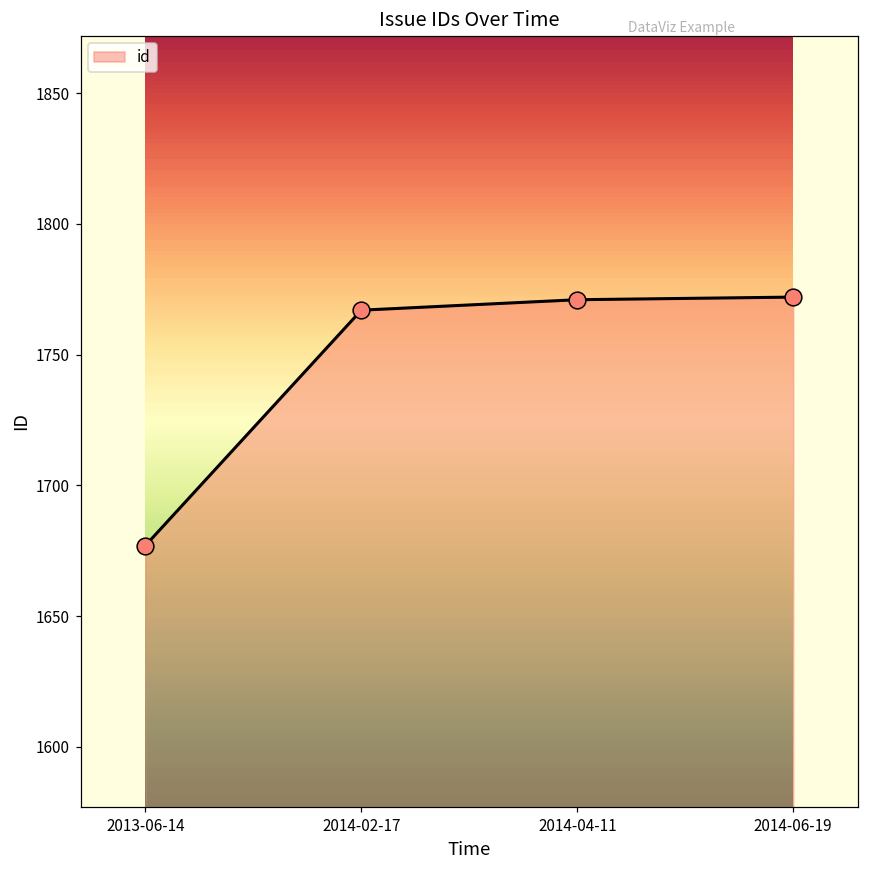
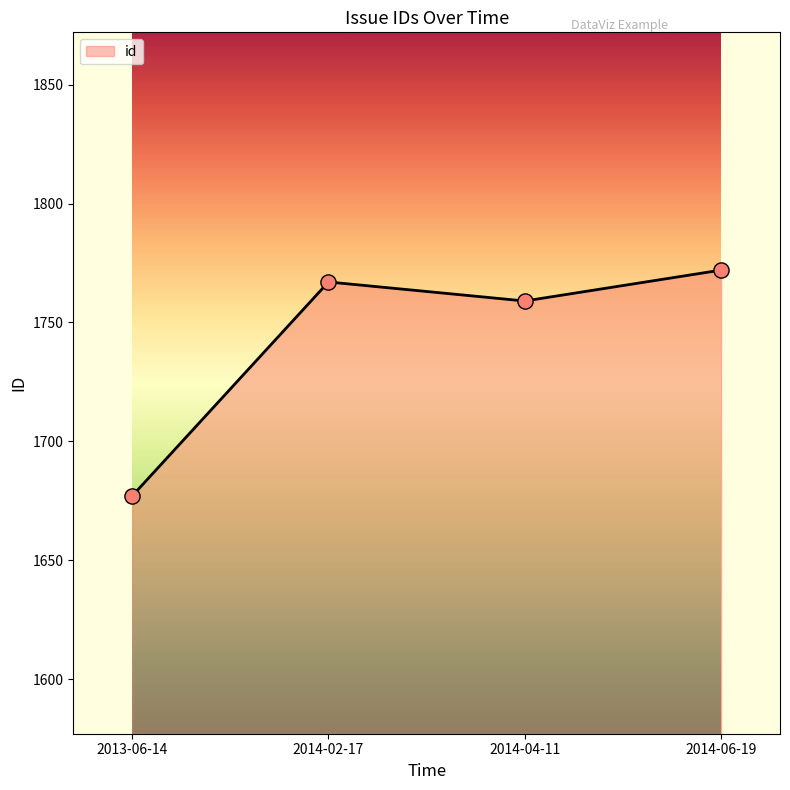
  {
    "2013-06-14": 1677,
    "2014-02-17": 1767,
-   "2014-04-11": 1771,
+   "2014-04-11": 1759,
    "2014-06-19": 1772
  }
